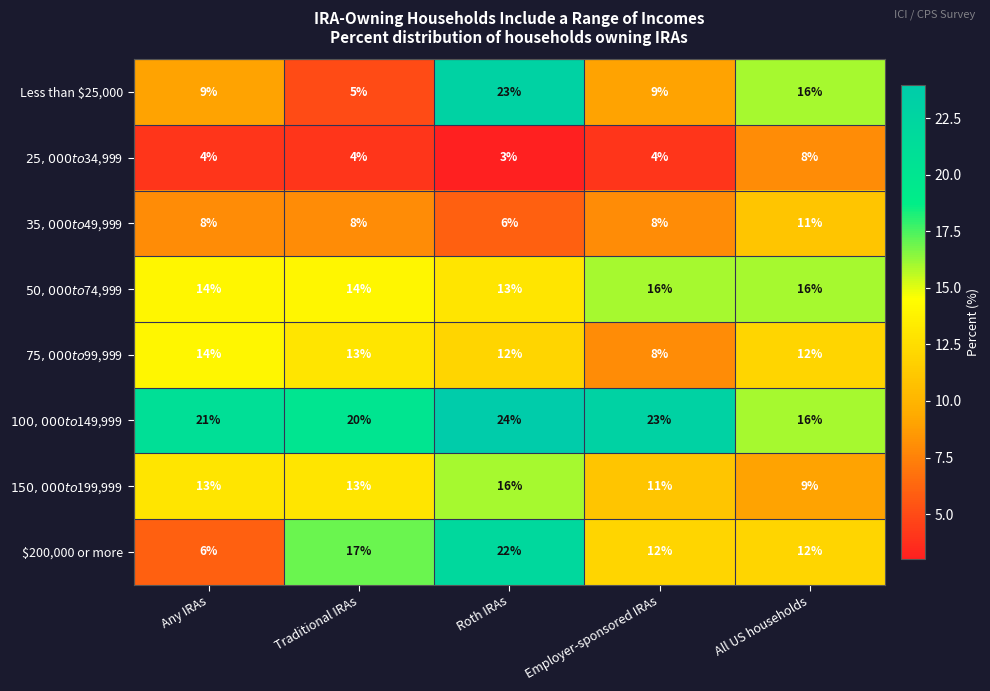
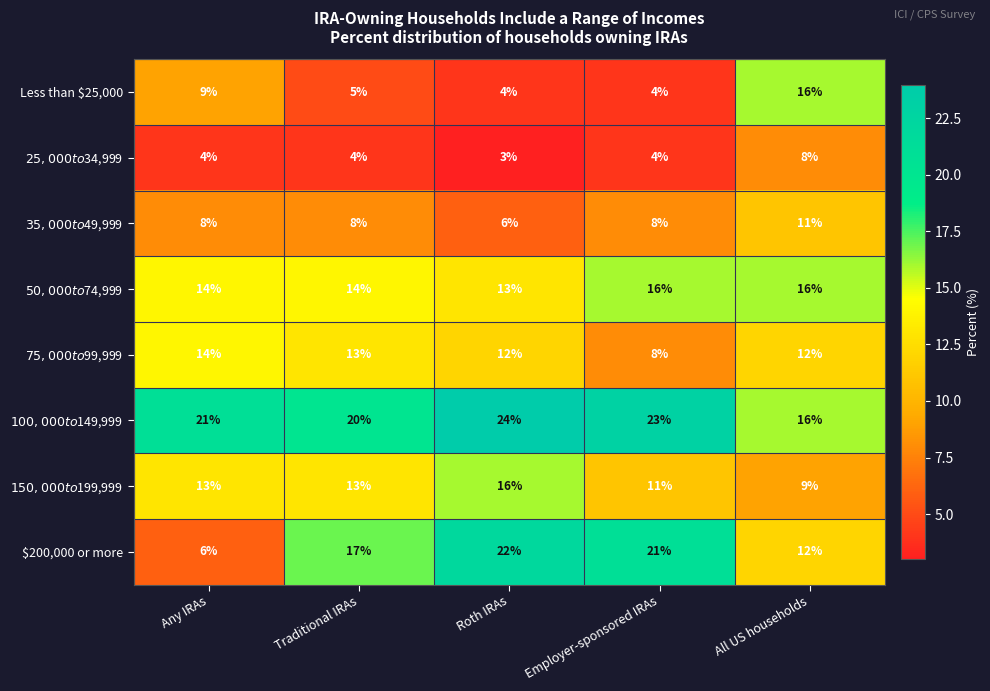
  {
    "Less than $25,000": {
      "Any IRAs": "9%",
      "Traditional IRAs": "5%",
-     "Roth IRAs": "23%",
-     "Employer-sponsored IRAs": "9%",
+     "Roth IRAs": "4%",
+     "Employer-sponsored IRAs": "4%",
      "All US households": "16%"
    },
    "$200,000 or more": {
      "Any IRAs": "6%",
      "Traditional IRAs": "17%",
      "Roth IRAs": "22%",
-     "Employer-sponsored IRAs": "12%",
+     "Employer-sponsored IRAs": "21%",
      "All US households": "12%"
    }
  }
